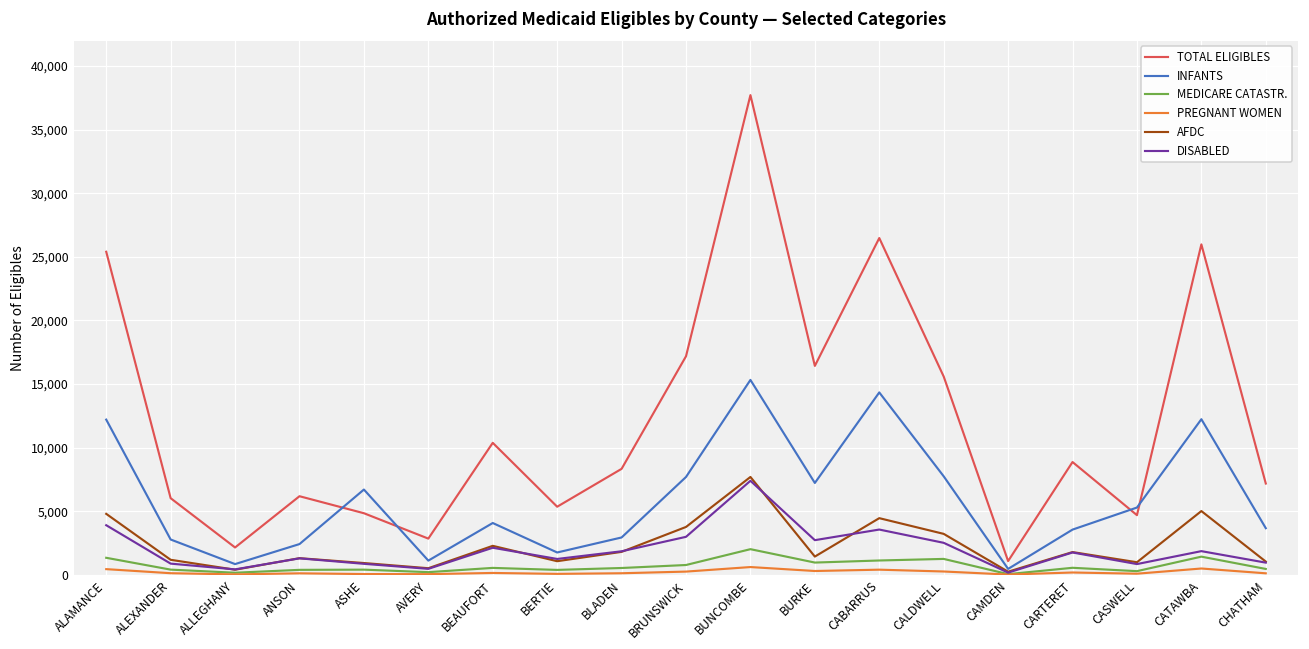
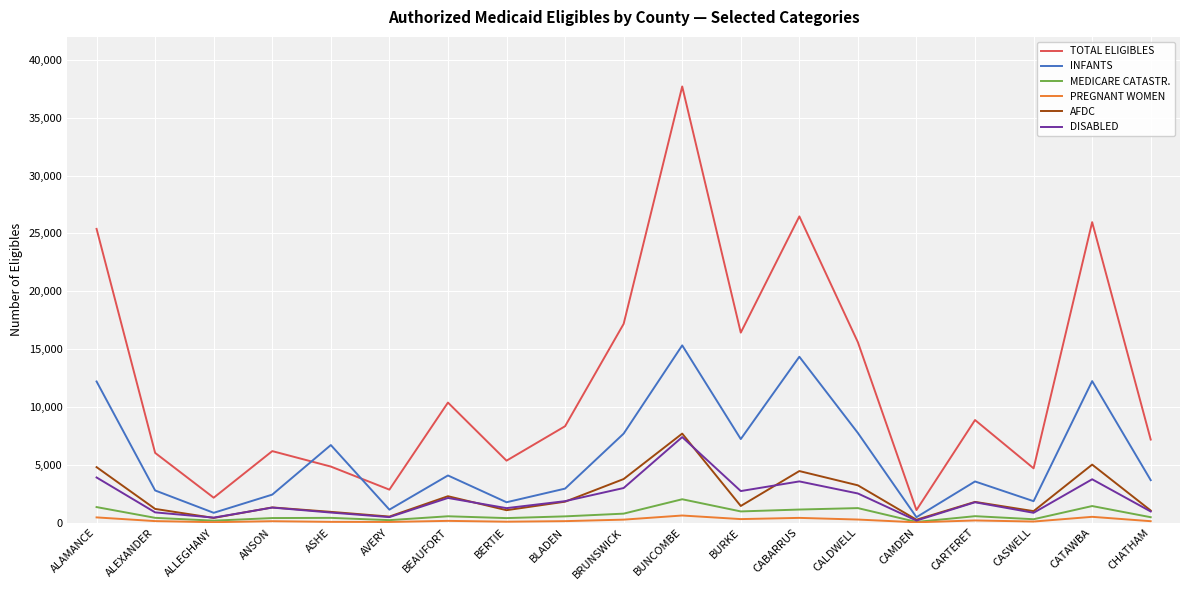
  {
    "INFANTS": {
      "ALAMANCE": "12,200",
      "ALEXANDER": "2,800",
      "ALLEGHANY": "800",
      "ANSON": "2,400",
      "ASHE": "6,700",
      "AVERY": "1,100",
      "BEAUFORT": "4,100",
      "BERTIE": "1,800",
      "BLADEN": "2,900",
      "BRUNSWICK": "7,700",
      "BUNCOMBE": "15,300",
      "BURKE": "7,200",
      "CABARRUS": "14,300",
      "CALDWELL": "7,700",
      "CARTERET": "3,600",
-     "CASWELL": "5,300",
+     "CASWELL": "1,800",
      "CATAWBA": "12,200",
      "CHATHAM": "3,700"
    },
    "MEDICARE CATASTR.": {
      "ALAMANCE": "1,300",
      "ALEXANDER": "400",
      "ANSON": "400",
      "ASHE": "400",
      "BEAUFORT": "500",
      "BERTIE": "400",
      "BLADEN": "500",
      "BRUNSWICK": "800",
      "BUNCOMBE": "2,000",
      "BURKE": "1,000",
      "CABARRUS": "1,100",
      "CALDWELL": "1,200",
      "CARTERET": "600",
      "CATAWBA": "1,400",
      "CHATHAM": "500"
    },
    "AFDC": {
      "ALAMANCE": "4,800",
      "ALEXANDER": "1,200",
      "BRUNSWICK": "3,800",
      "BUNCOMBE": "7,700",
      "BURKE": "1,400",
      "CABARRUS": "4,500",
      "CALDWELL": "3,200",
      "CATAWBA": "5,000"
    },
    "DISABLED": {
      "ALAMANCE": "3,900",
      "ALEXANDER": "900",
      "BRUNSWICK": "3,000",
      "BUNCOMBE": "7,400",
      "BURKE": "2,700",
      "CABARRUS": "3,600",
      "CALDWELL": "2,500",
-     "CATAWBA": "1,900"
+     "CATAWBA": "3,700"
    }
  }
